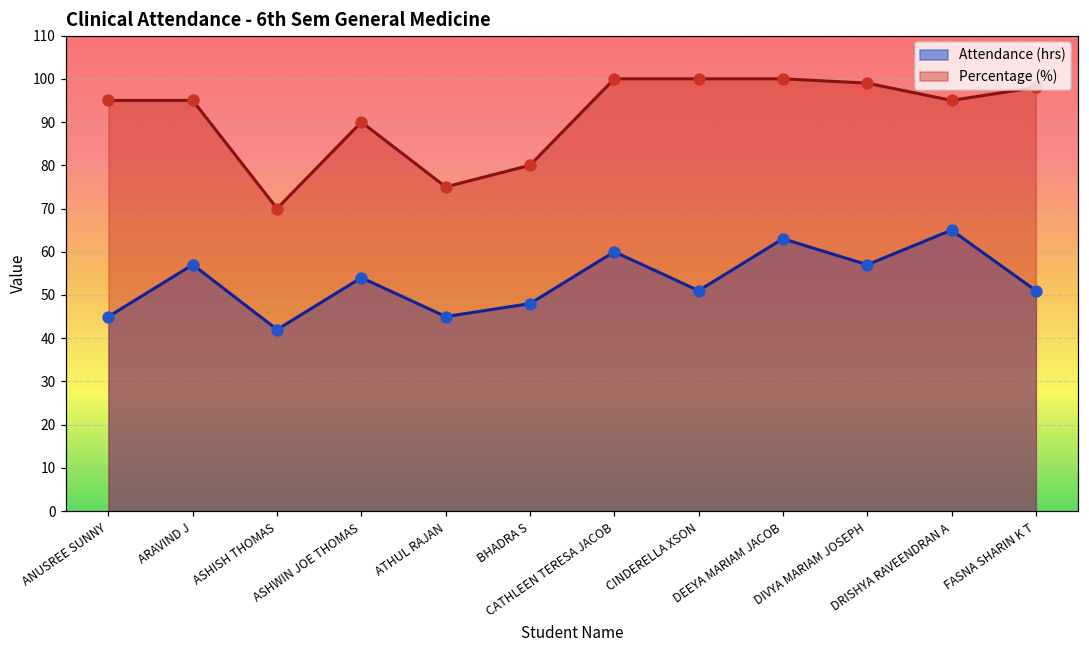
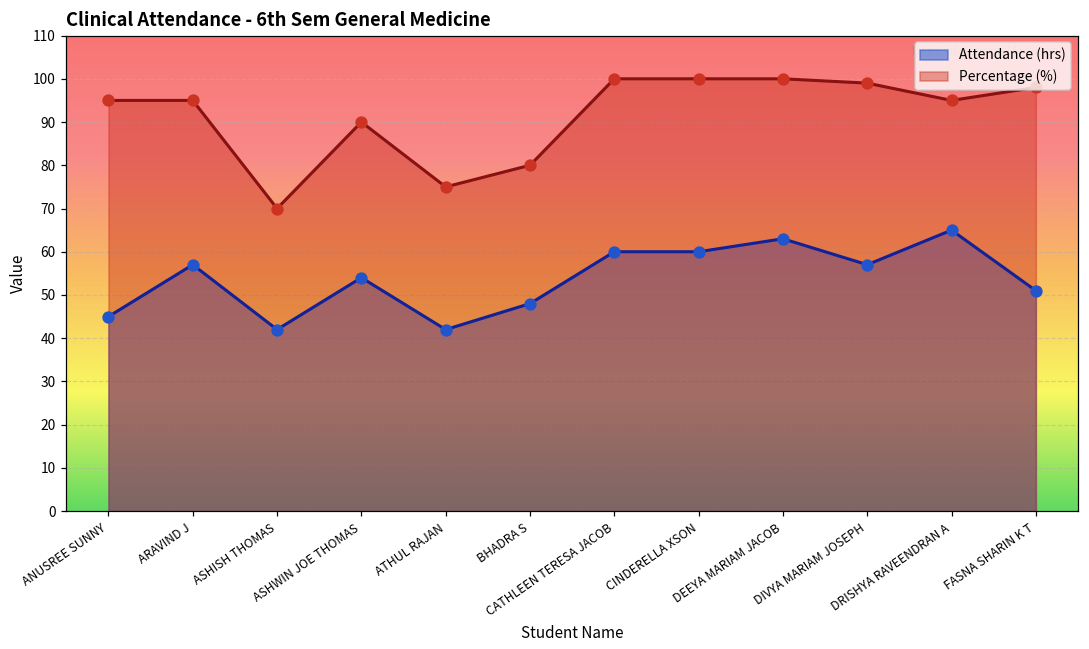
  {
    "Attendance (hrs)": {
      "ANUSREE SUNNY": 45,
      "ARAVIND J": 57,
      "ASHISH THOMAS": 42,
      "ASHWIN JOE THOMAS": 54,
-     "ATHUL RAJAN": 45,
+     "ATHUL RAJAN": 42,
      "BHADRA S": 48,
      "CATHLEEN TERESA JACOB": 60,
-     "CINDERELLA XSON": 51,
+     "CINDERELLA XSON": 60,
      "DEEYA MARIAM JACOB": 63,
      "DIVYA MARIAM JOSEPH": 57,
      "DRISHYA RAVEENDRAN A": 65,
      "FASNA SHARIN K T": 51
    },
    "Percentage (%)": {
      "ANUSREE SUNNY": 95,
      "ARAVIND J": 95,
      "ASHISH THOMAS": 70,
      "ASHWIN JOE THOMAS": 90,
      "ATHUL RAJAN": 75,
      "BHADRA S": 80,
      "CATHLEEN TERESA JACOB": 100,
      "CINDERELLA XSON": 100,
      "DEEYA MARIAM JACOB": 100,
      "DIVYA MARIAM JOSEPH": 99,
      "DRISHYA RAVEENDRAN A": 95
    }
  }
